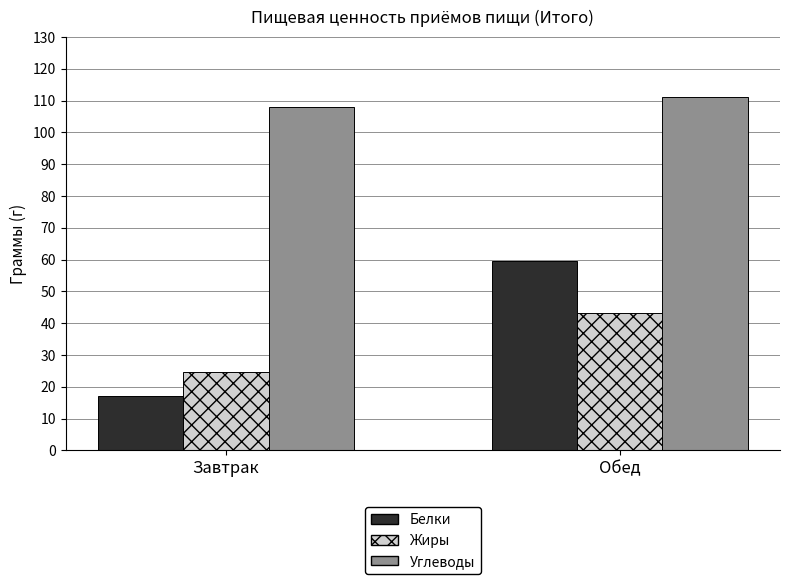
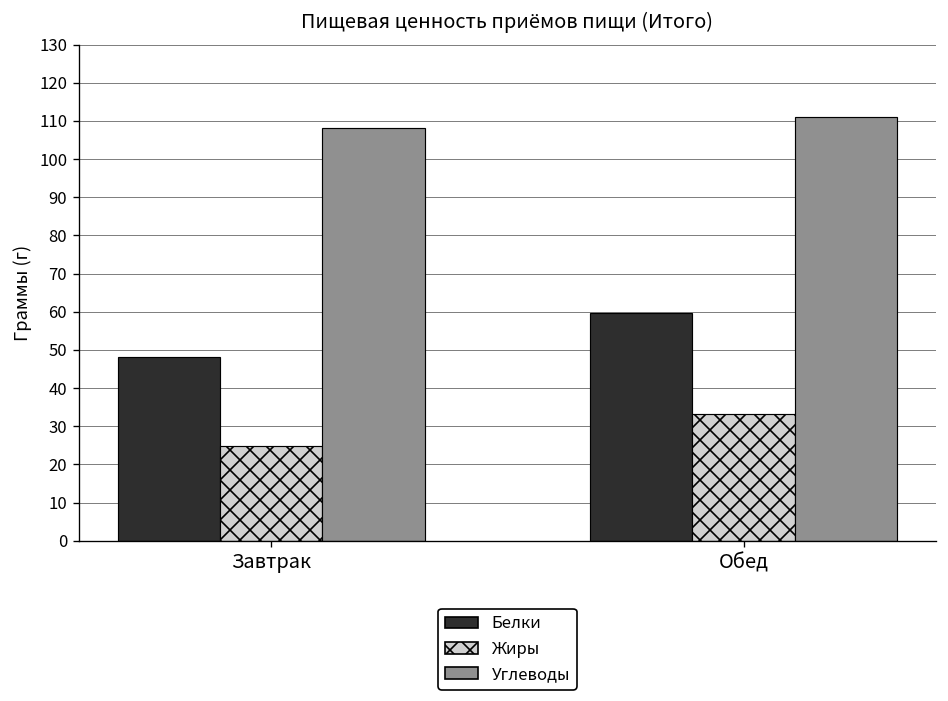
  {
    "Белки": {
-     "Завтрак": 17,
+     "Завтрак": 48,
      "Обед": 60
    },
    "Жиры": {
      "Завтрак": 25,
-     "Обед": 43
+     "Обед": 33
    },
    "Углеводы": {
      "Завтрак": 108,
      "Обед": 111
    }
  }
